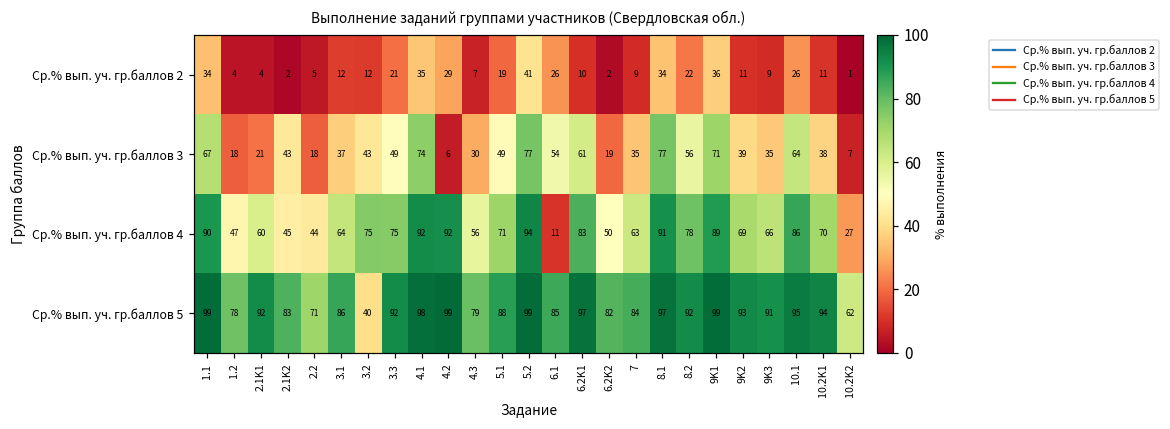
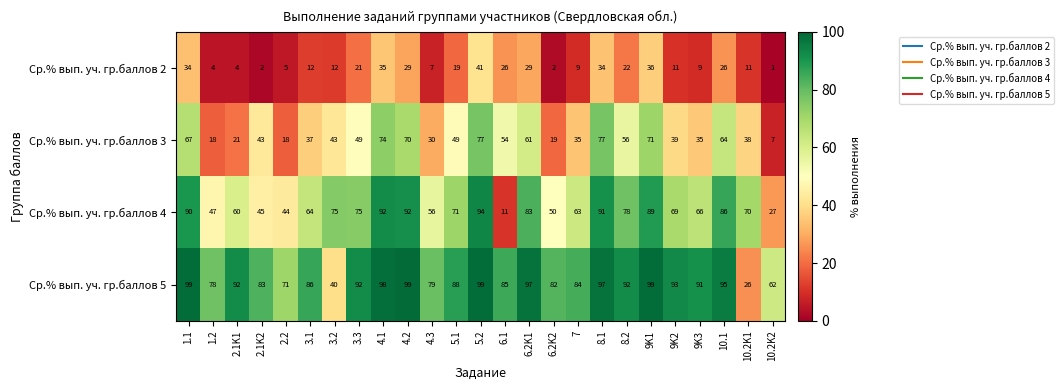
  {
    "Ср.% вып. уч. гр.баллов 2": {
      "1.1": 34,
      "1.2": 4,
      "2.1K1": 4,
      "2.1K2": 2,
      "2.2": 5,
      "3.1": 12,
      "3.2": 12,
      "3.3": 21,
      "4.1": 35,
      "4.2": 29,
      "4.3": 7,
      "5.1": 19,
      "5.2": 41,
      "6.1": 26,
-     "6.2K1": 10,
+     "6.2K1": 29,
      "6.2K2": 2,
      "7": 9,
      "8.1": 34,
      "8.2": 22,
      "9K1": 36,
      "9K2": 11,
      "9K3": 9,
      "10.1": 26,
      "10.2K1": 11,
      "10.2K2": 1
    },
    "Ср.% вып. уч. гр.баллов 3": {
      "1.1": 67,
      "1.2": 18,
      "2.1K1": 21,
      "2.1K2": 43,
      "2.2": 18,
      "3.1": 37,
      "3.2": 43,
      "3.3": 49,
      "4.1": 74,
-     "4.2": 6,
+     "4.2": 70,
      "4.3": 30,
      "5.1": 49,
      "5.2": 77,
      "6.1": 54,
      "6.2K1": 61,
      "6.2K2": 19,
      "7": 35,
      "8.1": 77,
      "8.2": 56,
      "9K1": 71,
      "9K2": 39,
      "9K3": 35,
      "10.1": 64,
      "10.2K1": 38,
      "10.2K2": 7
    },
    "Ср.% вып. уч. гр.баллов 4": {
      "1.1": 90,
      "1.2": 47,
      "2.1K1": 60,
      "2.1K2": 45,
      "2.2": 44,
      "3.1": 64,
      "3.2": 75,
      "3.3": 75,
      "4.1": 92,
      "4.2": 92,
      "4.3": 56,
      "5.1": 71,
      "5.2": 94,
      "6.1": 11,
      "6.2K1": 83,
      "6.2K2": 50,
      "7": 63,
      "8.1": 91,
      "8.2": 78,
      "9K1": 89,
      "9K2": 69,
      "9K3": 66,
      "10.1": 86,
      "10.2K1": 70,
      "10.2K2": 27
    },
    "Ср.% вып. уч. гр.баллов 5": {
      "1.1": 99,
      "1.2": 78,
      "2.1K1": 92,
      "2.1K2": 83,
      "2.2": 71,
      "3.1": 86,
      "3.2": 40,
      "3.3": 92,
      "4.1": 98,
      "4.2": 99,
      "4.3": 79,
      "5.1": 88,
      "5.2": 99,
      "6.1": 85,
      "6.2K1": 97,
      "6.2K2": 82,
      "7": 84,
      "8.1": 97,
      "8.2": 92,
      "9K1": 99,
      "9K2": 93,
      "9K3": 91,
      "10.1": 95,
-     "10.2K1": 94,
+     "10.2K1": 26,
      "10.2K2": 62
    }
  }
